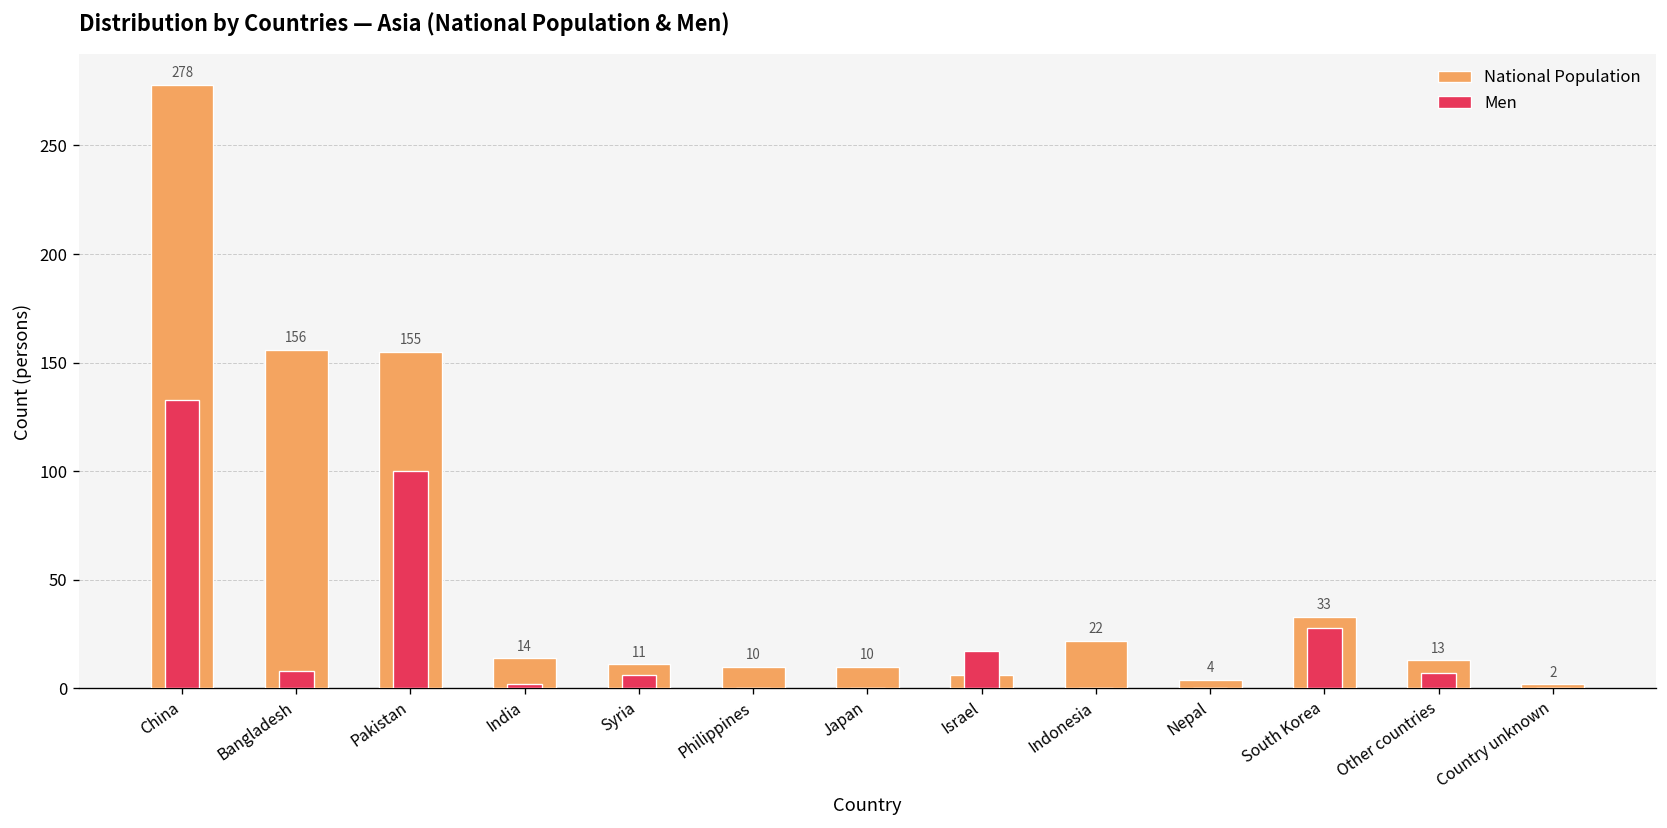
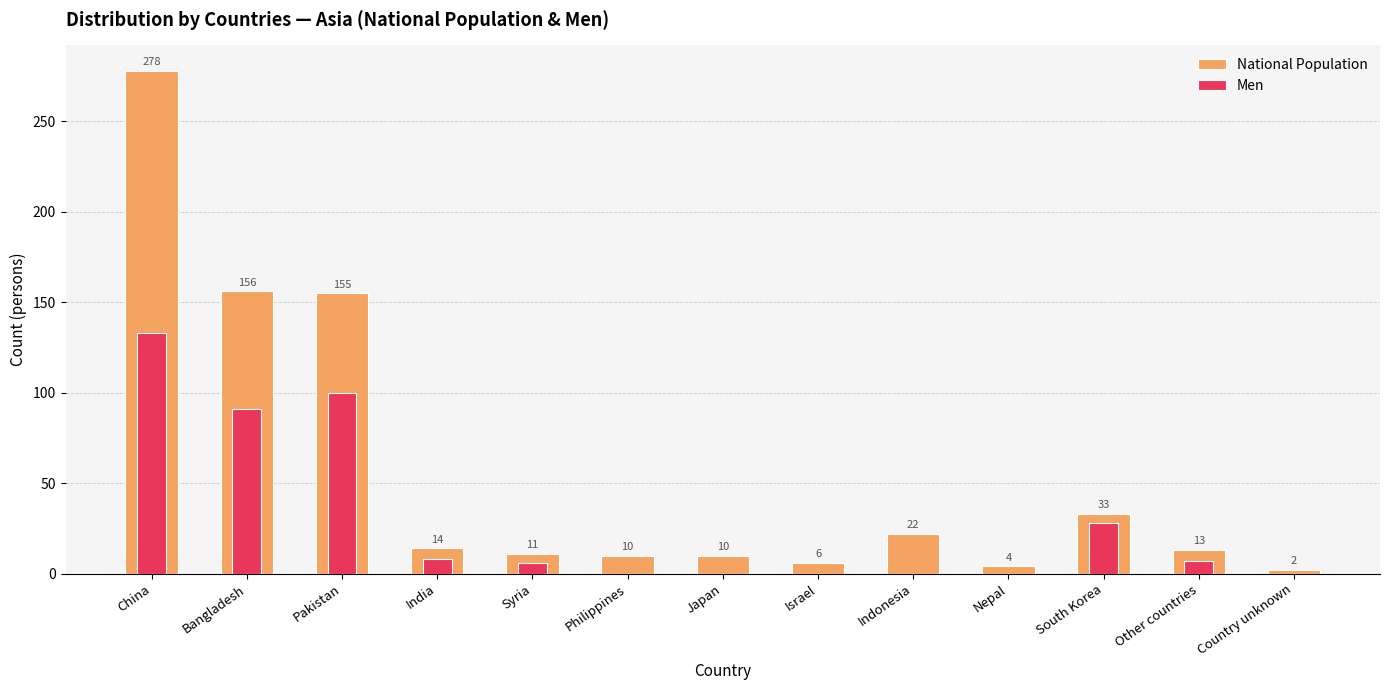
  {
    "National Population": {
      "China": 278,
      "Bangladesh": 156,
      "Pakistan": 155,
      "India": 14,
      "Syria": 11,
      "Philippines": 10,
      "Japan": 10,
      "Indonesia": 22,
      "Nepal": 4,
      "South Korea": 33,
      "Other countries": 13,
      "Country unknown": 2
    },
    "Men": {
-     "Bangladesh": 8,
-     "India": 2,
+     "Bangladesh": 91,
+     "India": 8,
      "Philippines": 0,
      "Japan": 0,
-     "Israel": 17,
+     "Israel": 0,
      "Indonesia": 0,
      "Nepal": 0,
      "Country unknown": 0
    }
  }
